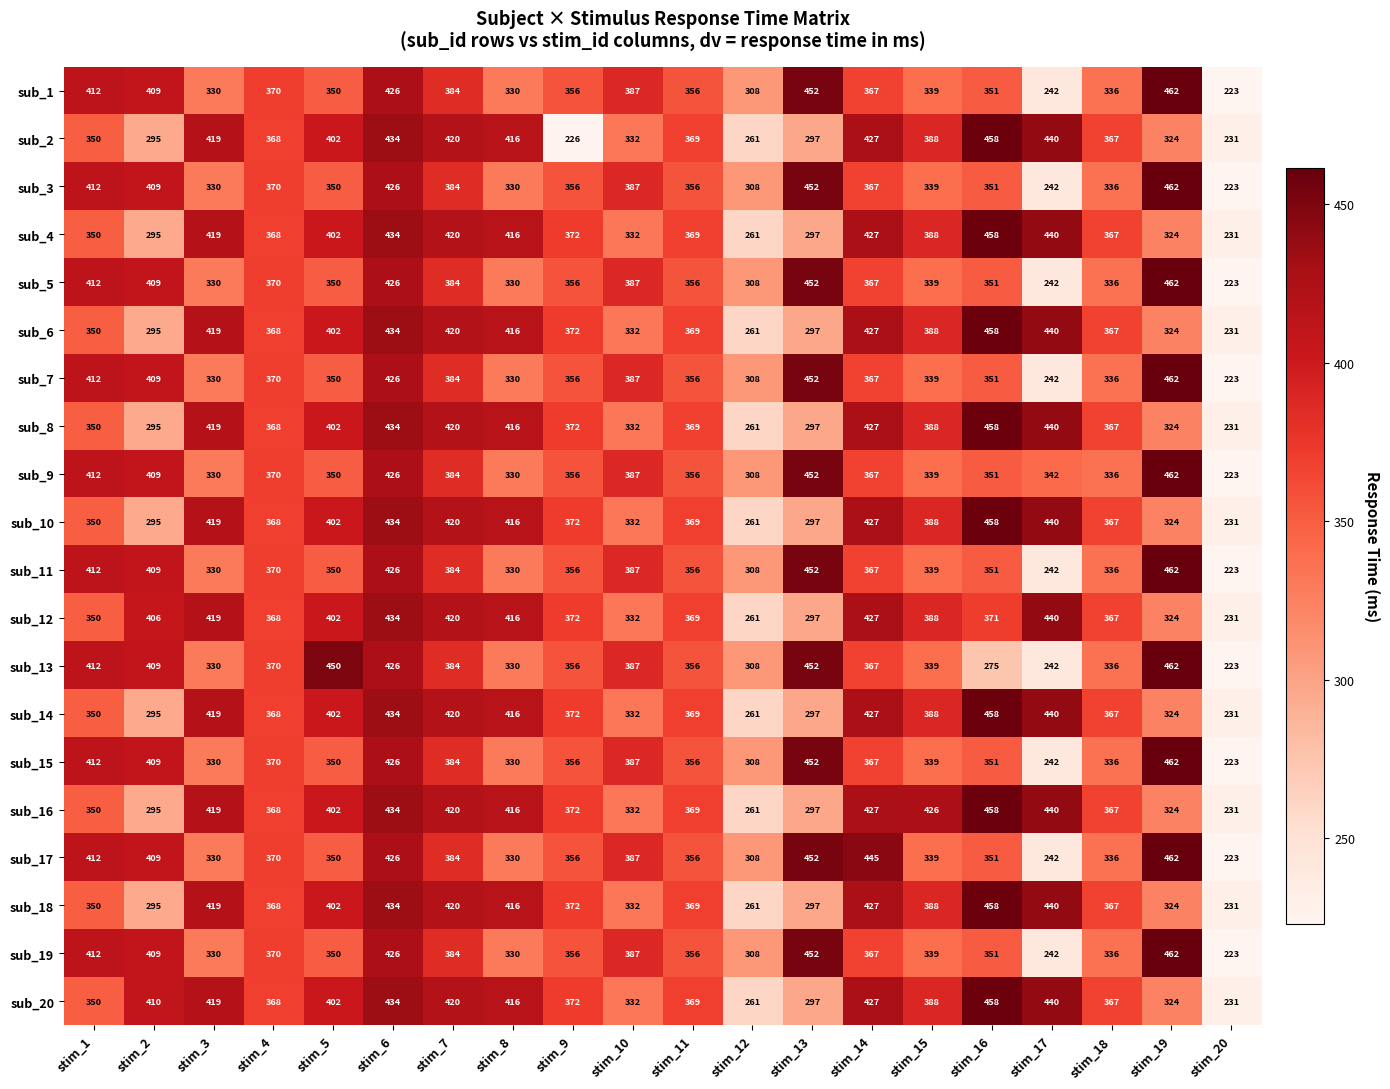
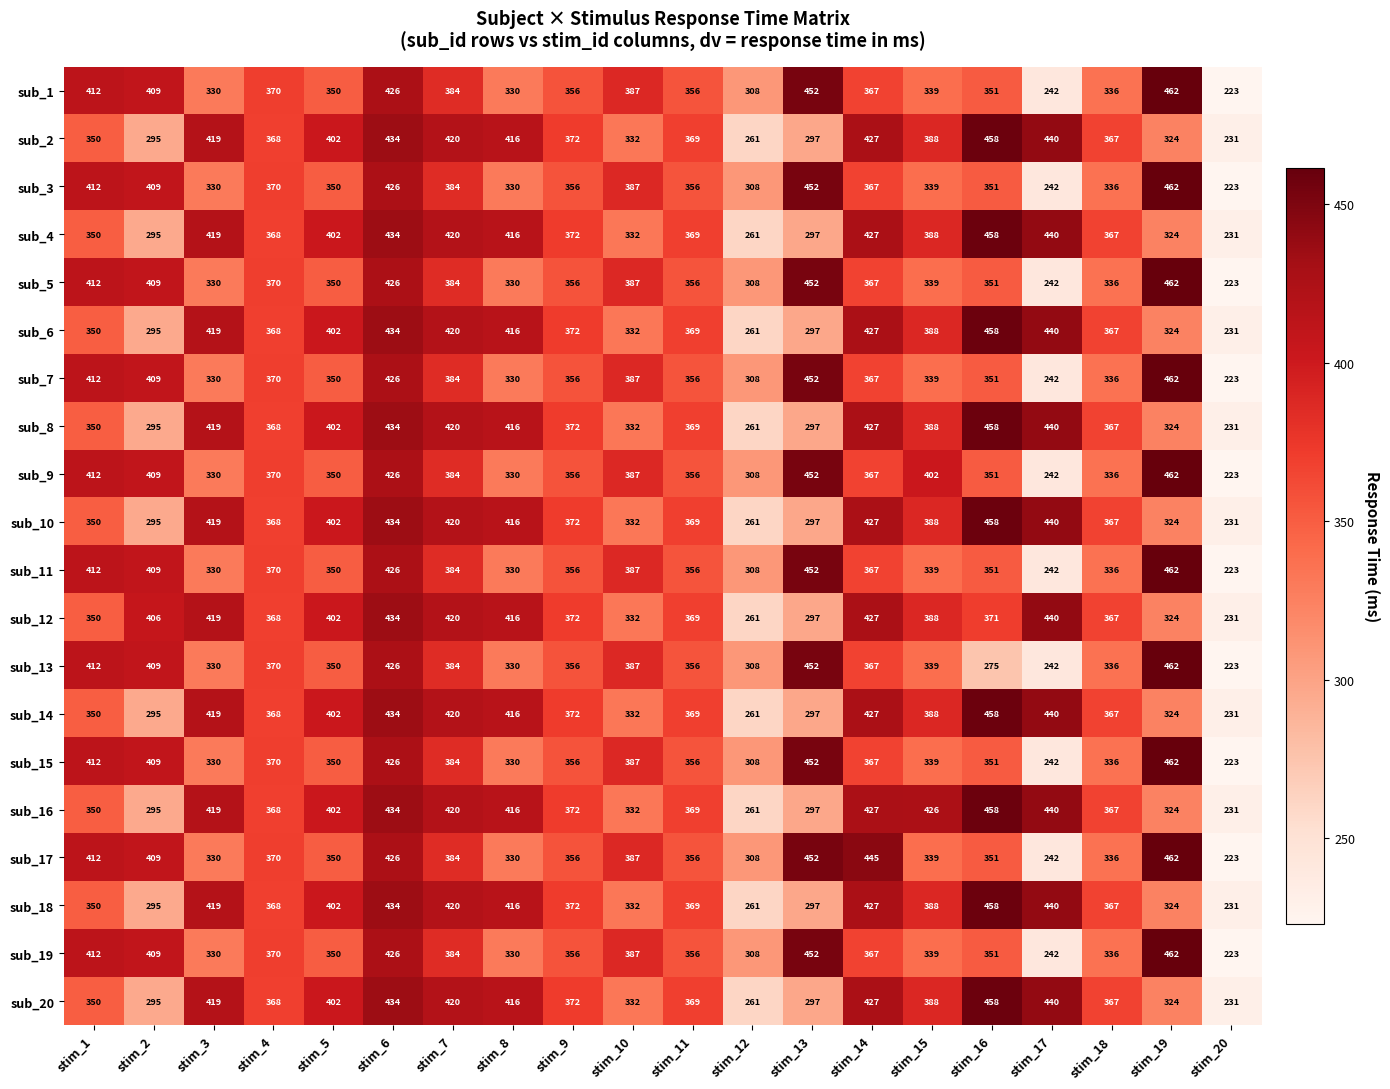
  {
    "sub_2": {
      "stim_1": 350,
      "stim_2": 295,
      "stim_3": 419,
      "stim_4": 368,
      "stim_5": 402,
      "stim_6": 434,
      "stim_7": 420,
      "stim_8": 416,
-     "stim_9": 226,
+     "stim_9": 372,
      "stim_10": 332,
      "stim_11": 369,
      "stim_12": 261,
      "stim_13": 297,
      "stim_14": 427,
      "stim_15": 388,
      "stim_16": 458,
      "stim_17": 440,
      "stim_18": 367,
      "stim_19": 324,
      "stim_20": 231
    },
    "sub_9": {
      "stim_1": 412,
      "stim_2": 409,
      "stim_3": 330,
      "stim_4": 370,
      "stim_5": 350,
      "stim_6": 426,
      "stim_7": 384,
      "stim_8": 330,
      "stim_9": 356,
      "stim_10": 387,
      "stim_11": 356,
      "stim_12": 308,
      "stim_13": 452,
      "stim_14": 367,
-     "stim_15": 339,
+     "stim_15": 402,
      "stim_16": 351,
-     "stim_17": 342,
+     "stim_17": 242,
      "stim_18": 336,
      "stim_19": 462,
      "stim_20": 223
    },
    "sub_13": {
      "stim_1": 412,
      "stim_2": 409,
      "stim_3": 330,
      "stim_4": 370,
-     "stim_5": 450,
+     "stim_5": 350,
      "stim_6": 426,
      "stim_7": 384,
      "stim_8": 330,
      "stim_9": 356,
      "stim_10": 387,
      "stim_11": 356,
      "stim_12": 308,
      "stim_13": 452,
      "stim_14": 367,
      "stim_15": 339,
      "stim_16": 275,
      "stim_17": 242,
      "stim_18": 336,
      "stim_19": 462,
      "stim_20": 223
    },
    "sub_20": {
      "stim_1": 350,
-     "stim_2": 410,
+     "stim_2": 295,
      "stim_3": 419,
      "stim_4": 368,
      "stim_5": 402,
      "stim_6": 434,
      "stim_7": 420,
      "stim_8": 416,
      "stim_9": 372,
      "stim_10": 332,
      "stim_11": 369,
      "stim_12": 261,
      "stim_13": 297,
      "stim_14": 427,
      "stim_15": 388,
      "stim_16": 458,
      "stim_17": 440,
      "stim_18": 367,
      "stim_19": 324,
      "stim_20": 231
    }
  }
